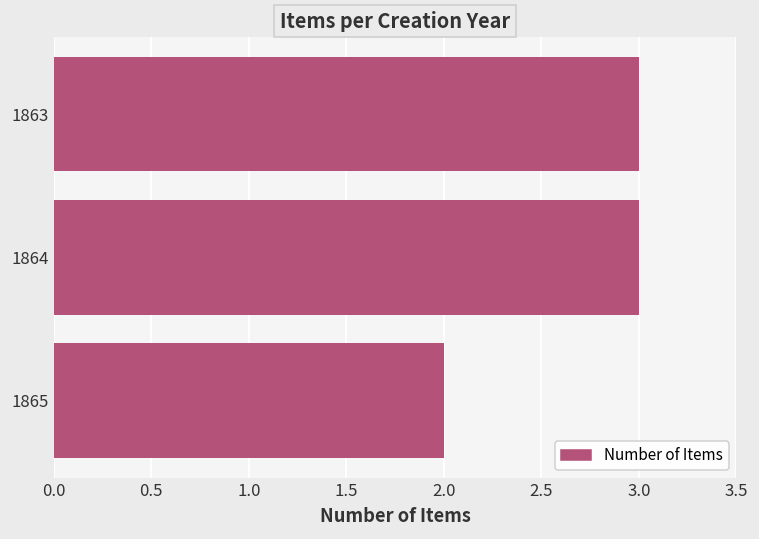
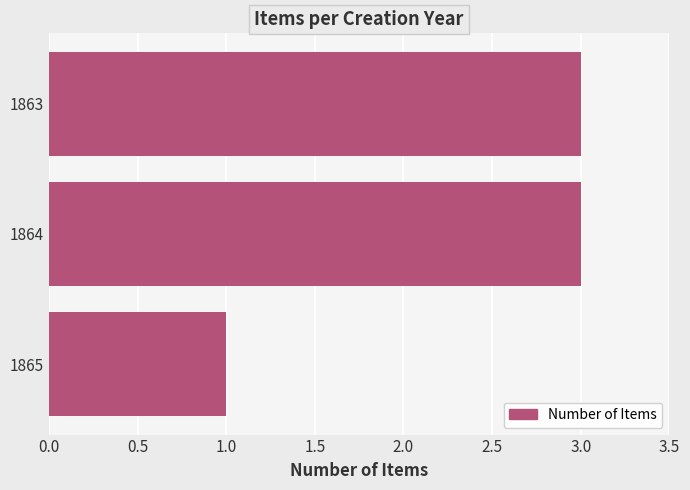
  {
    "1863": 3,
    "1864": 3,
-   "1865": 2
+   "1865": 1
  }
